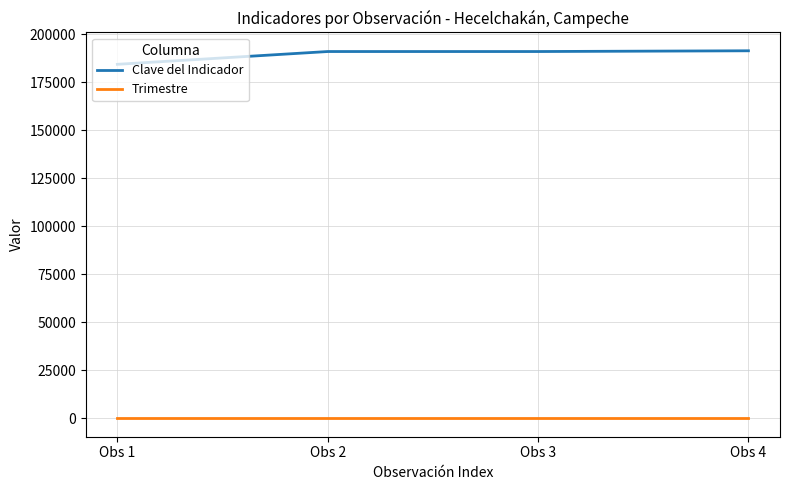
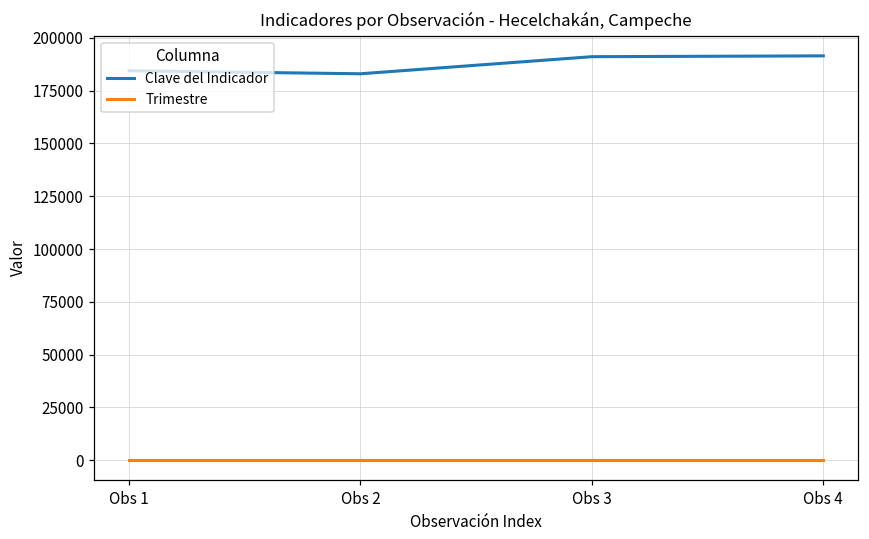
  {
    "Clave del Indicador": {
-     "Obs 2": 191000,
+     "Obs 2": 183000,
      "Obs 3": 191000,
      "Obs 4": 191000
    },
    "Trimestre": {
      "Obs 1": 0,
      "Obs 2": 0,
      "Obs 3": 0,
      "Obs 4": 0
    }
  }
